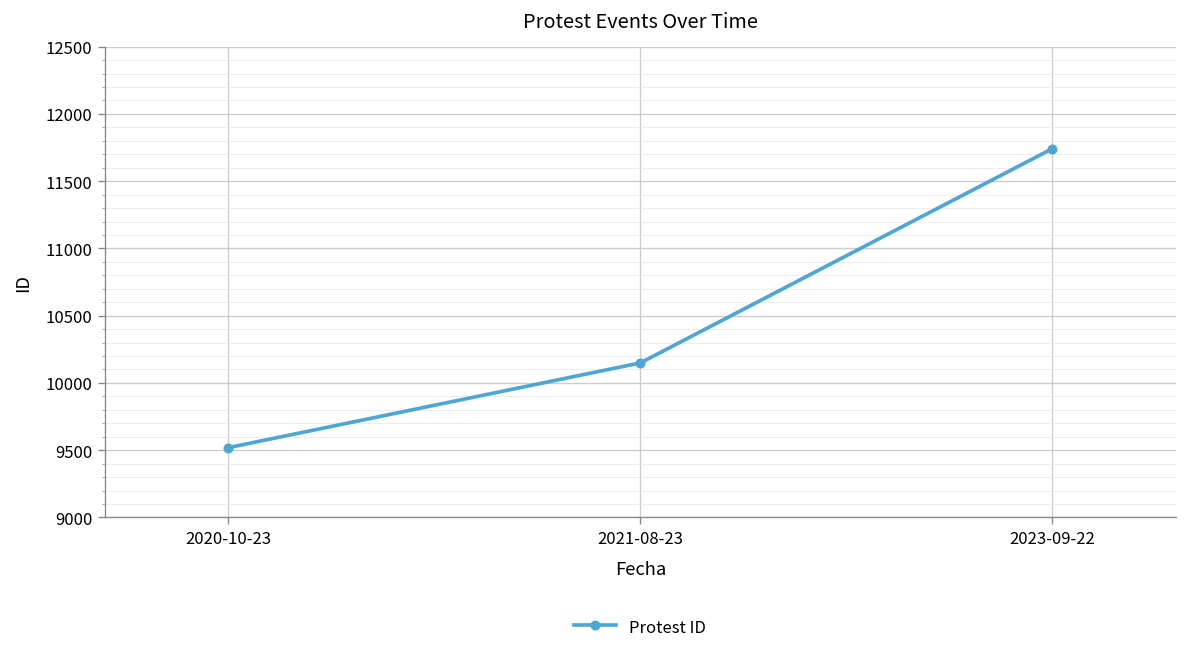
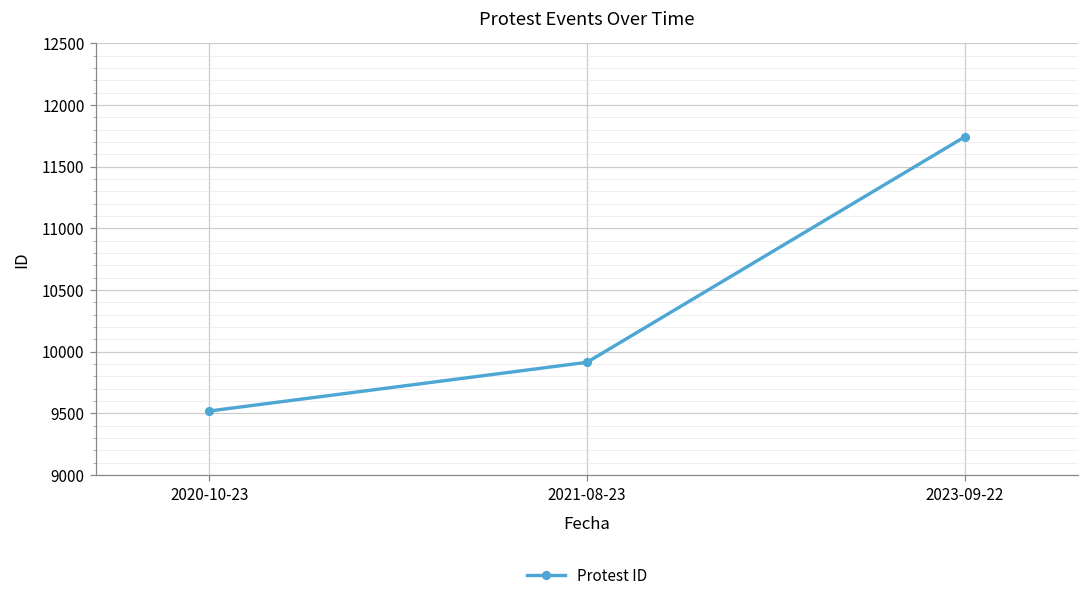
  {
    "2020-10-23": 9520,
-   "2021-08-23": 10150,
+   "2021-08-23": 9910,
    "2023-09-22": 11740
  }
